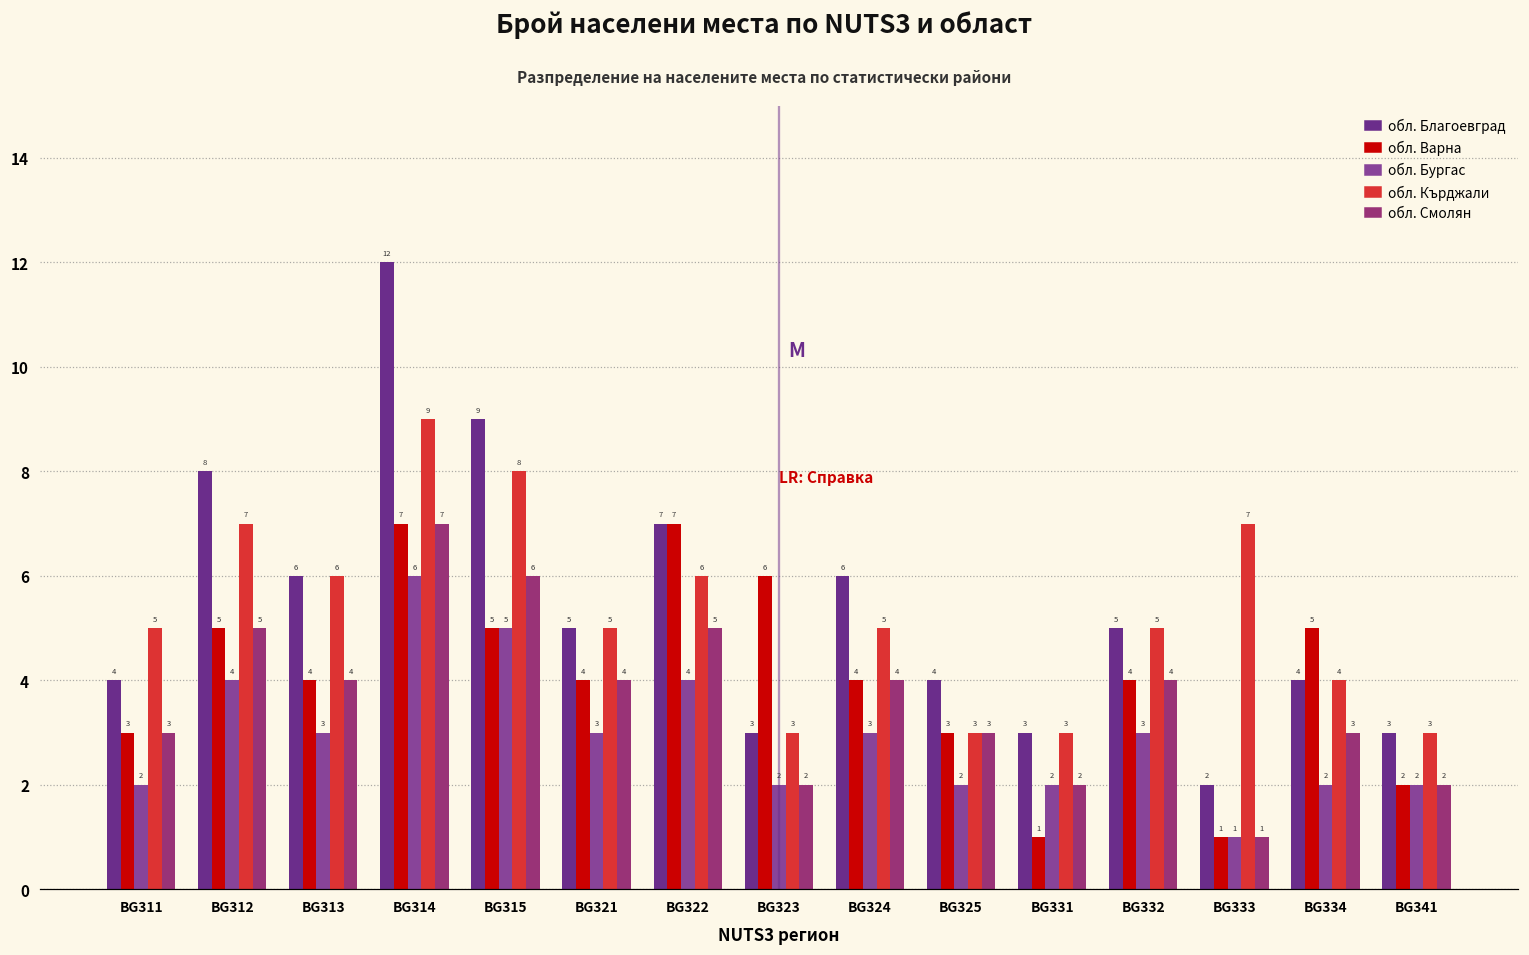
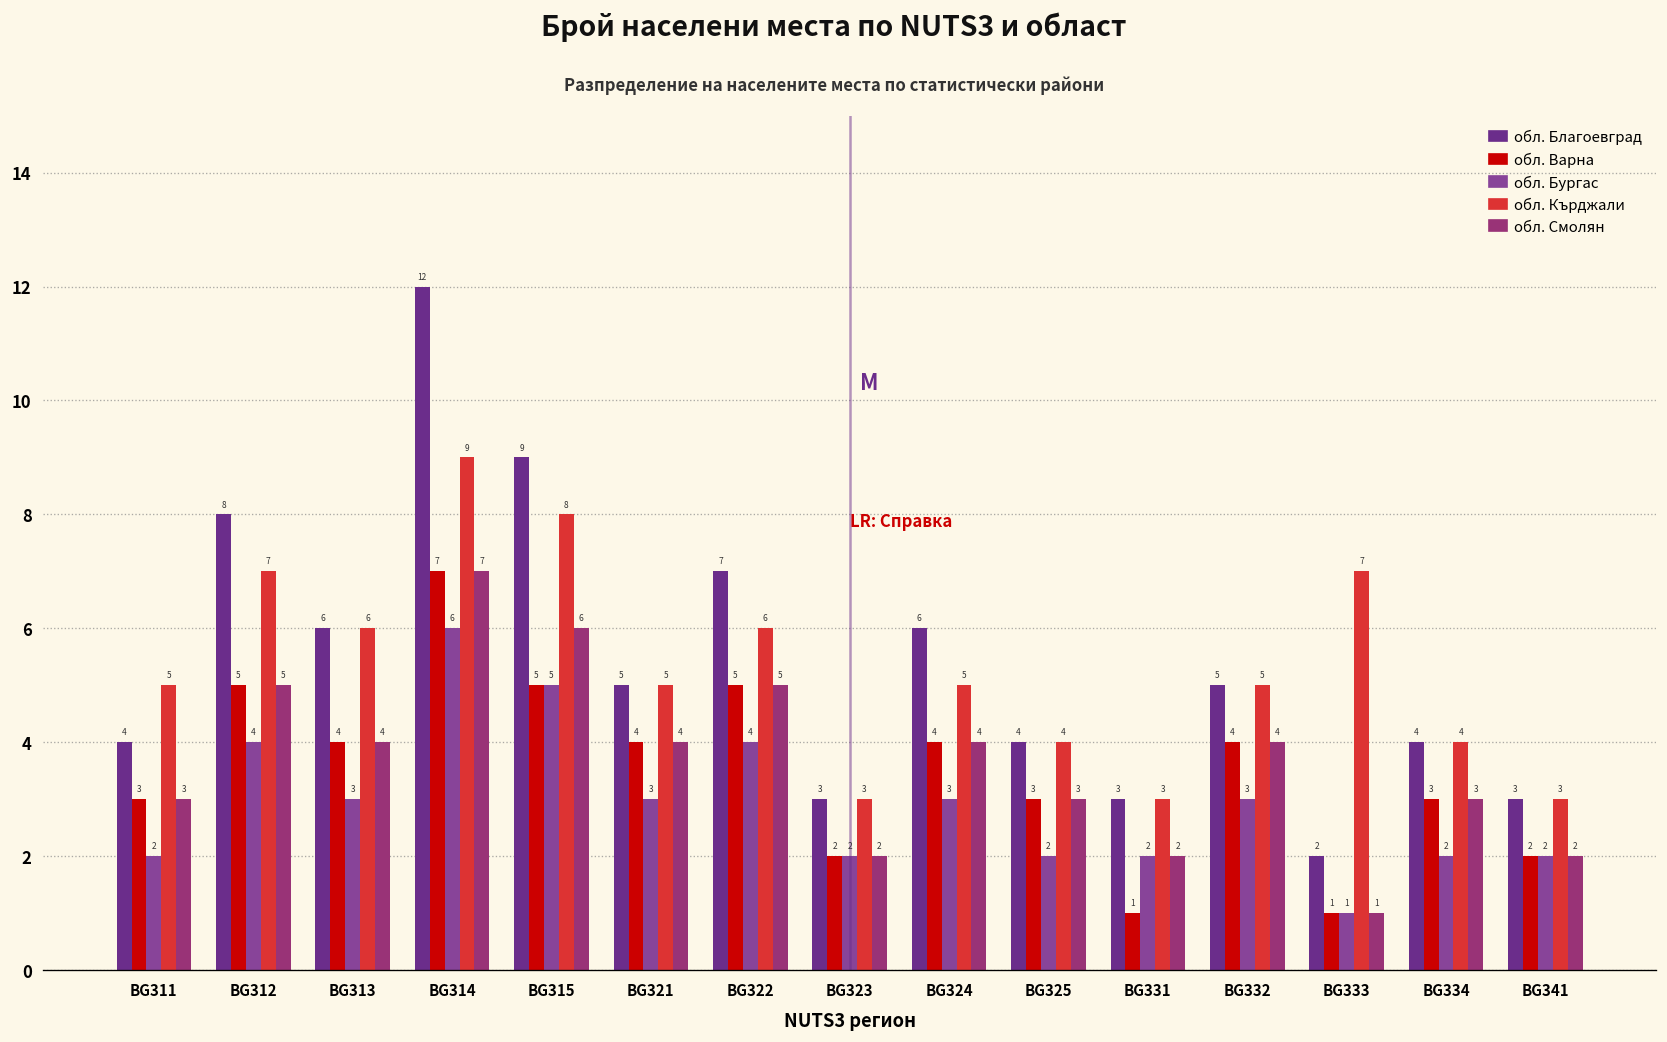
  {
    "обл. Варна": {
      "BG311": 3,
      "BG312": 5,
      "BG313": 4,
      "BG314": 7,
      "BG315": 5,
      "BG321": 4,
-     "BG322": 7,
-     "BG323": 6,
+     "BG322": 5,
+     "BG323": 2,
      "BG324": 4,
      "BG325": 3,
      "BG331": 1,
      "BG332": 4,
      "BG333": 1,
-     "BG334": 5,
+     "BG334": 3,
      "BG341": 2
    },
    "обл. Кърджали": {
      "BG311": 5,
      "BG312": 7,
      "BG313": 6,
      "BG314": 9,
      "BG315": 8,
      "BG321": 5,
      "BG322": 6,
      "BG323": 3,
      "BG324": 5,
-     "BG325": 3,
+     "BG325": 4,
      "BG331": 3,
      "BG332": 5,
      "BG333": 7,
      "BG334": 4,
      "BG341": 3
    }
  }
